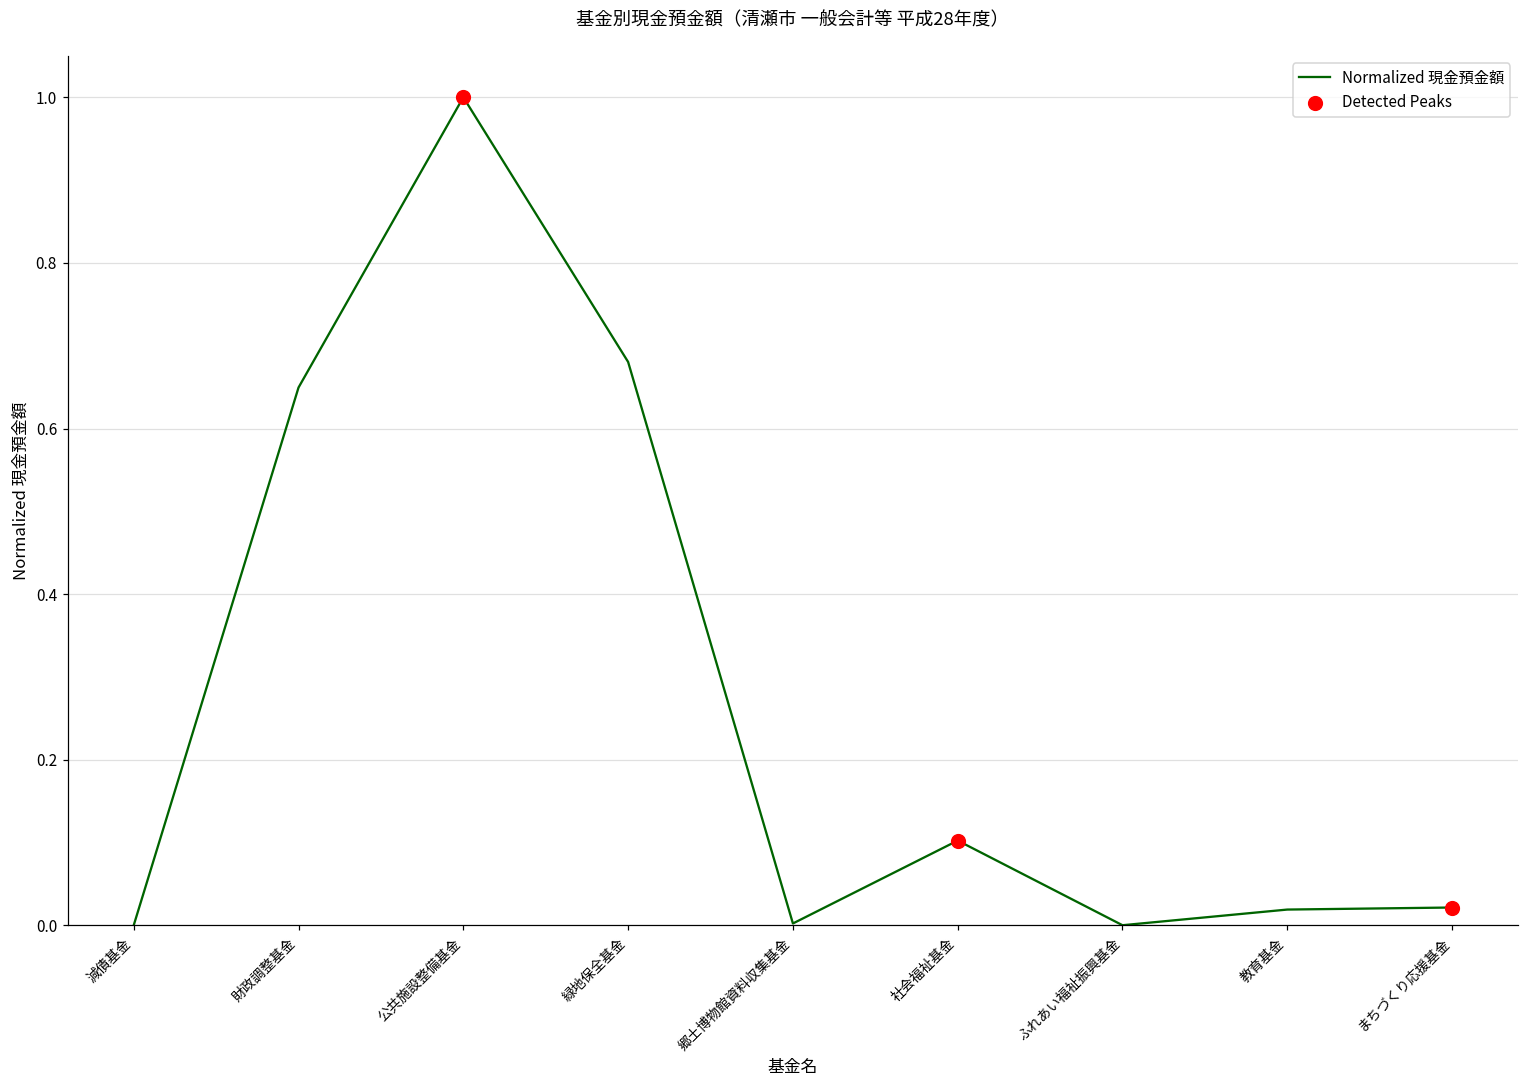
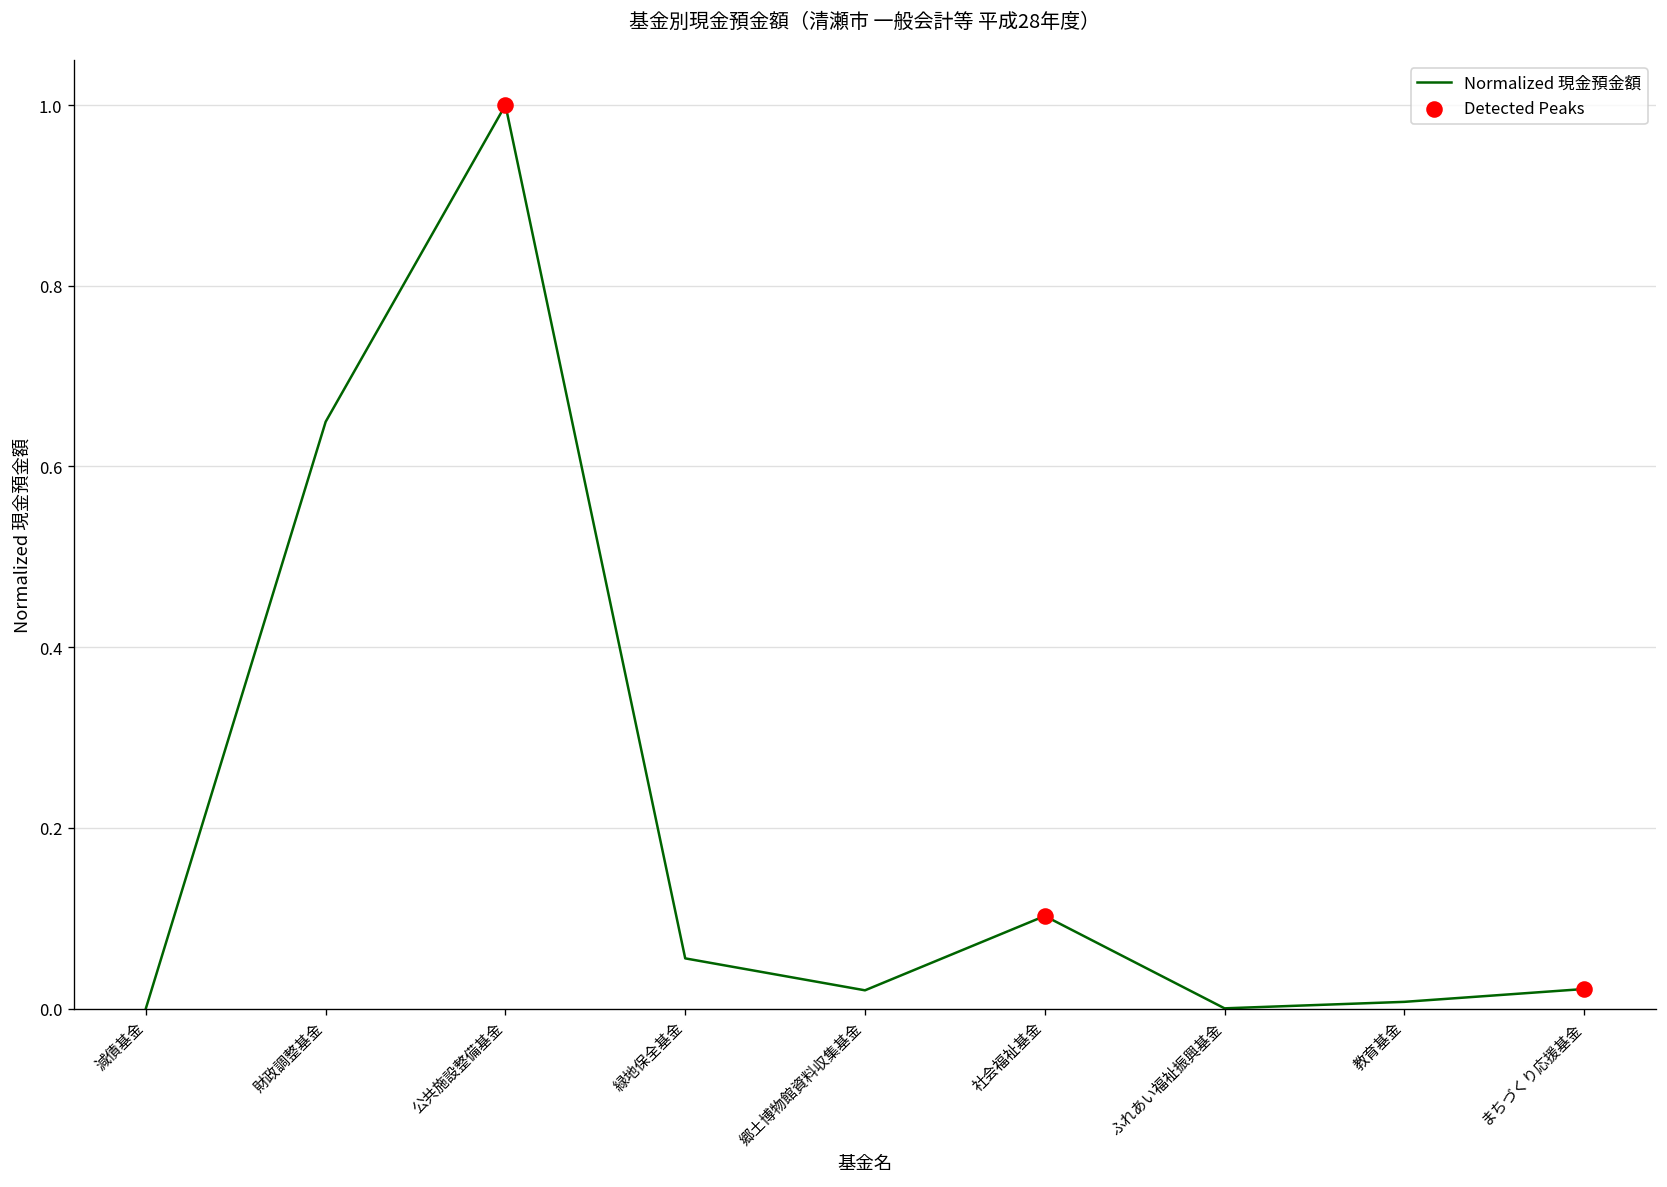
  {
    "Normalized 現金預金額": {
      "減債基金": 0.00,
      "財政調整基金": 0.65,
-     "緑地保全基金": 0.68,
-     "郷土博物館資料収集基金": 0.00,
+     "緑地保全基金": 0.06,
+     "郷土博物館資料収集基金": 0.02,
      "ふれあい福祉振興基金": 0.00,
-     "教育基金": 0.02
+     "教育基金": 0.01
    }
  }
